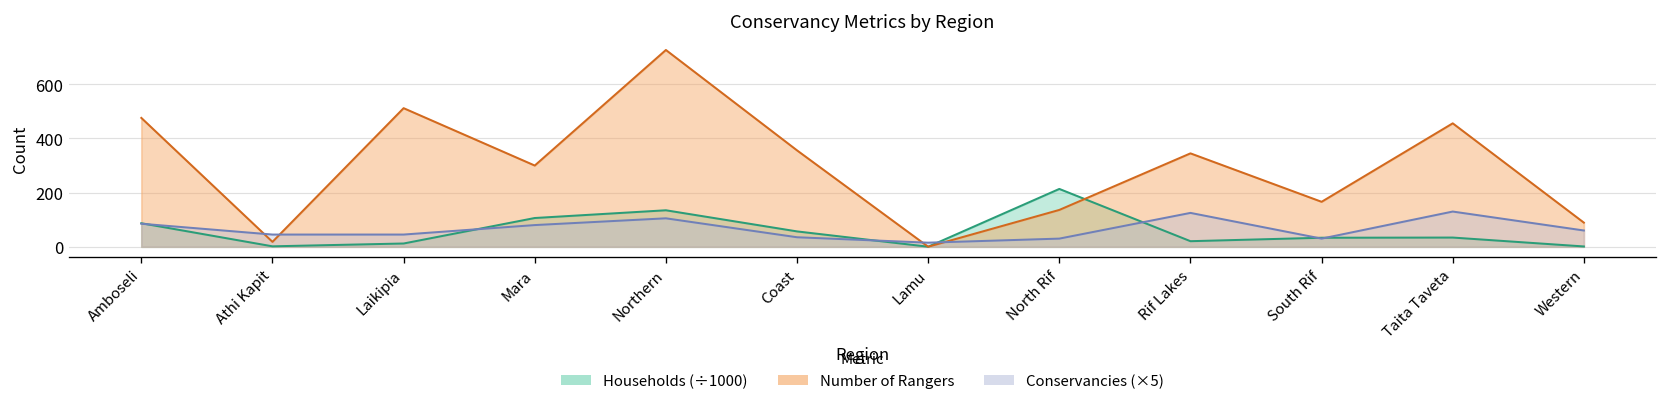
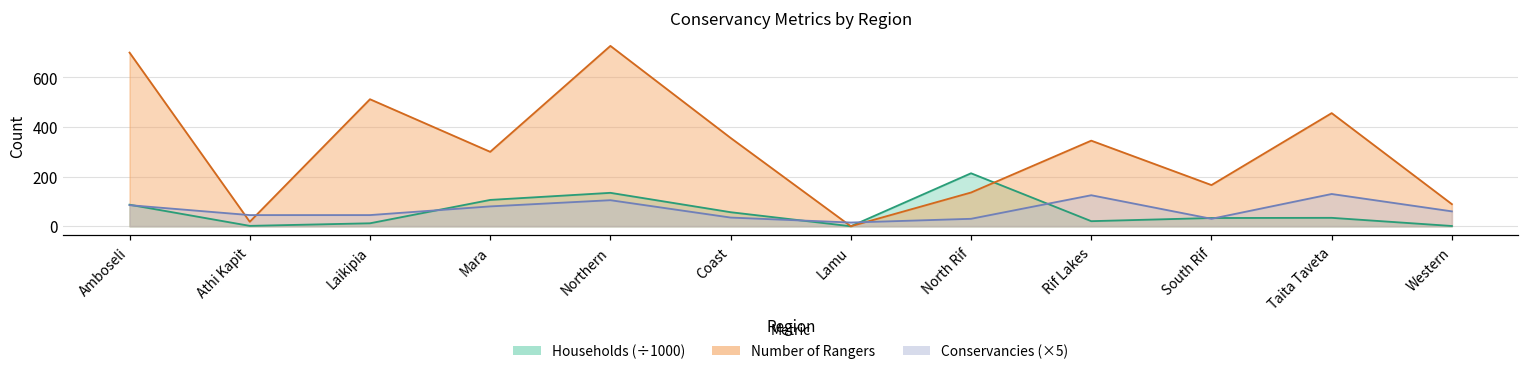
  {
    "Number of Rangers": {
-     "Amboseli": 480,
+     "Amboseli": 700,
      "Athi Kapit": 20,
      "Laikipia": 510,
      "Mara": 300,
      "Northern": 730,
      "Coast": 360,
      "North Rif": 140,
      "Rif Lakes": 350,
      "South Rif": 170,
      "Taita Taveta": 460,
      "Western": 90
    }
  }
